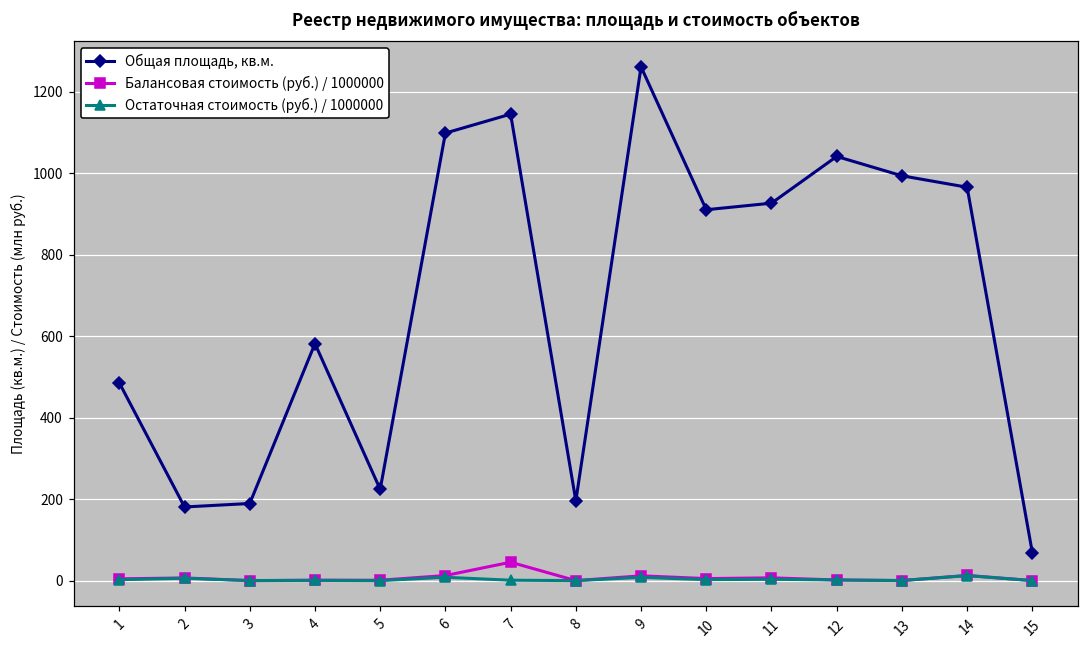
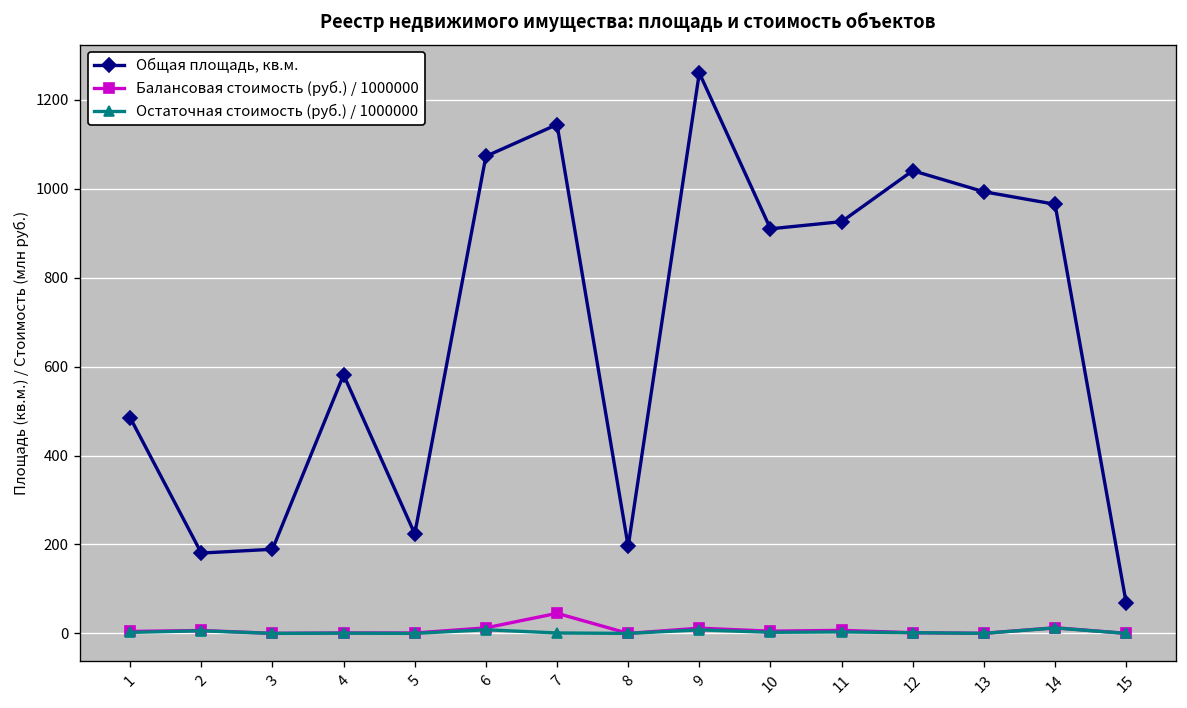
  {
    "Общая площадь, кв.м.": {
      "1": 490,
      "2": 180,
      "3": 190,
      "4": 580,
      "5": 220,
-     "6": 1100,
+     "6": 1070,
      "7": 1140,
      "8": 200,
      "9": 1260,
      "10": 910,
      "11": 930,
      "12": 1040,
      "13": 990,
      "14": 970,
      "15": 70
    },
    "Балансовая стоимость (руб.) / 1000000": {
      "7": 50
    },
    "Остаточная стоимость (руб.) / 1000000": {
      "7": 0
    }
  }
